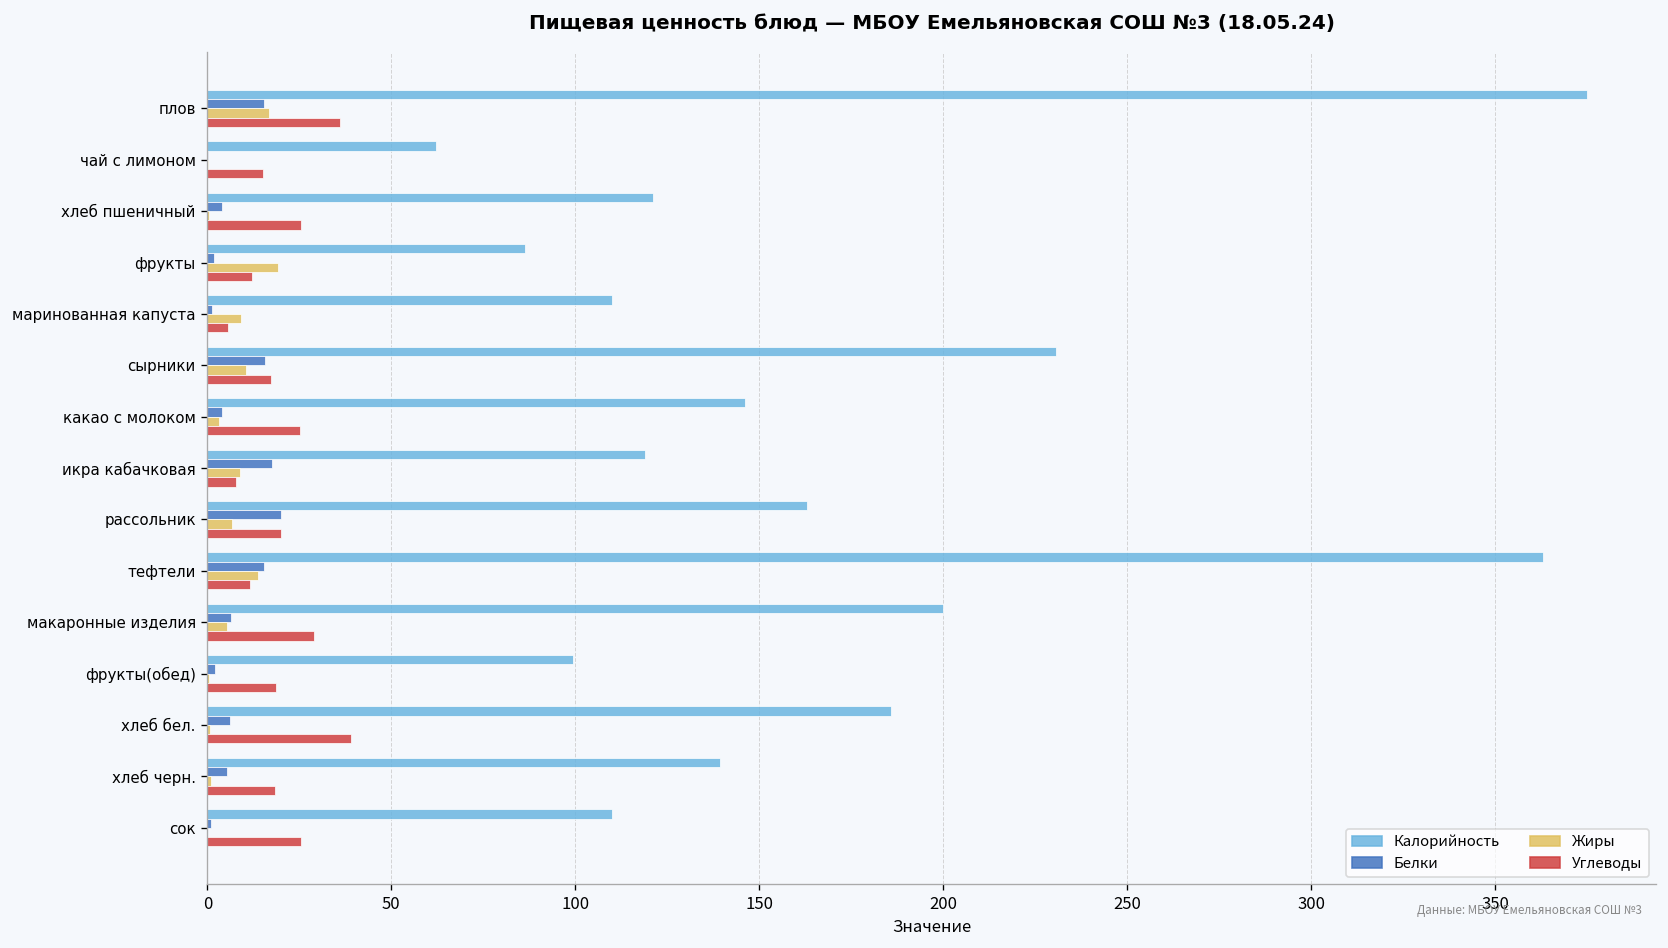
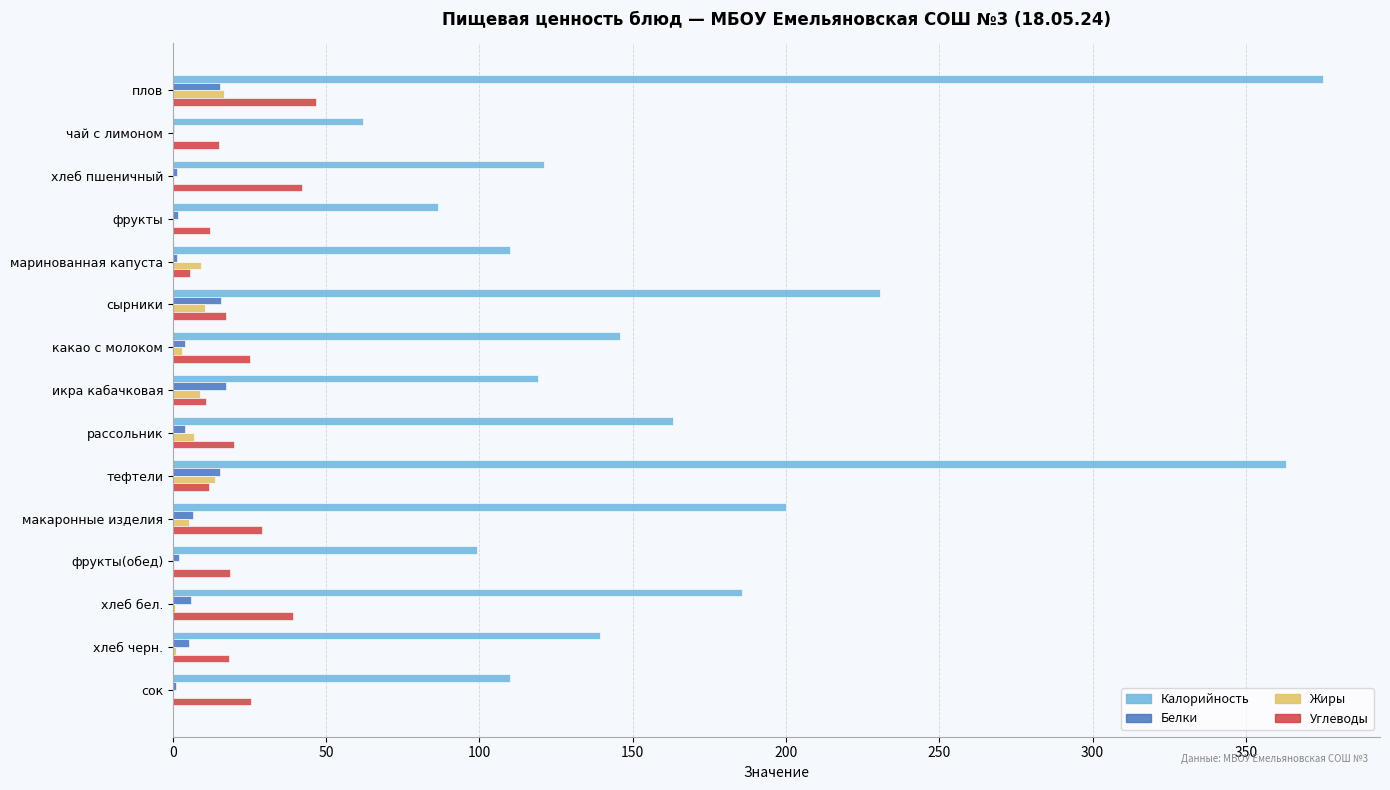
  {
    "Калорийность": {
      "плов": 375,
      "чай с лимоном": 62,
      "хлеб пшеничный": 121,
      "фрукты": 86,
      "маринованная капуста": 110,
      "сырники": 231,
      "какао с молоком": 146,
      "икра кабачковая": 119,
      "рассольник": 163,
      "тефтели": 363,
      "макаронные изделия": 200,
      "фрукты(обед)": 99,
      "хлеб бел.": 186,
      "хлеб черн.": 139,
      "сок": 110
    },
    "Белки": {
      "плов": 15,
-     "хлеб пшеничный": 4,
+     "хлеб пшеничный": 1,
      "фрукты": 2,
      "маринованная капуста": 1,
      "сырники": 16,
      "какао с молоком": 4,
      "икра кабачковая": 18,
-     "рассольник": 20,
+     "рассольник": 4,
      "тефтели": 15,
      "макаронные изделия": 7,
      "фрукты(обед)": 2,
      "хлеб бел.": 6,
      "хлеб черн.": 5,
      "сок": 1
    },
    "Жиры": {
      "плов": 17,
-     "фрукты": 19,
+     "фрукты": 0,
      "маринованная капуста": 9,
      "сырники": 10,
      "какао с молоком": 3,
      "икра кабачковая": 9,
      "рассольник": 7,
      "тефтели": 14,
      "макаронные изделия": 5,
      "хлеб черн.": 1,
      "сок": 0
    },
    "Углеводы": {
-     "плов": 36,
+     "плов": 47,
      "чай с лимоном": 15,
-     "хлеб пшеничный": 25,
+     "хлеб пшеничный": 42,
      "фрукты": 12,
      "маринованная капуста": 6,
      "сырники": 17,
      "какао с молоком": 25,
-     "икра кабачковая": 8,
+     "икра кабачковая": 11,
      "рассольник": 20,
      "тефтели": 12,
      "макаронные изделия": 29,
      "фрукты(обед)": 19,
      "хлеб бел.": 39,
      "хлеб черн.": 18,
      "сок": 25
    }
  }
